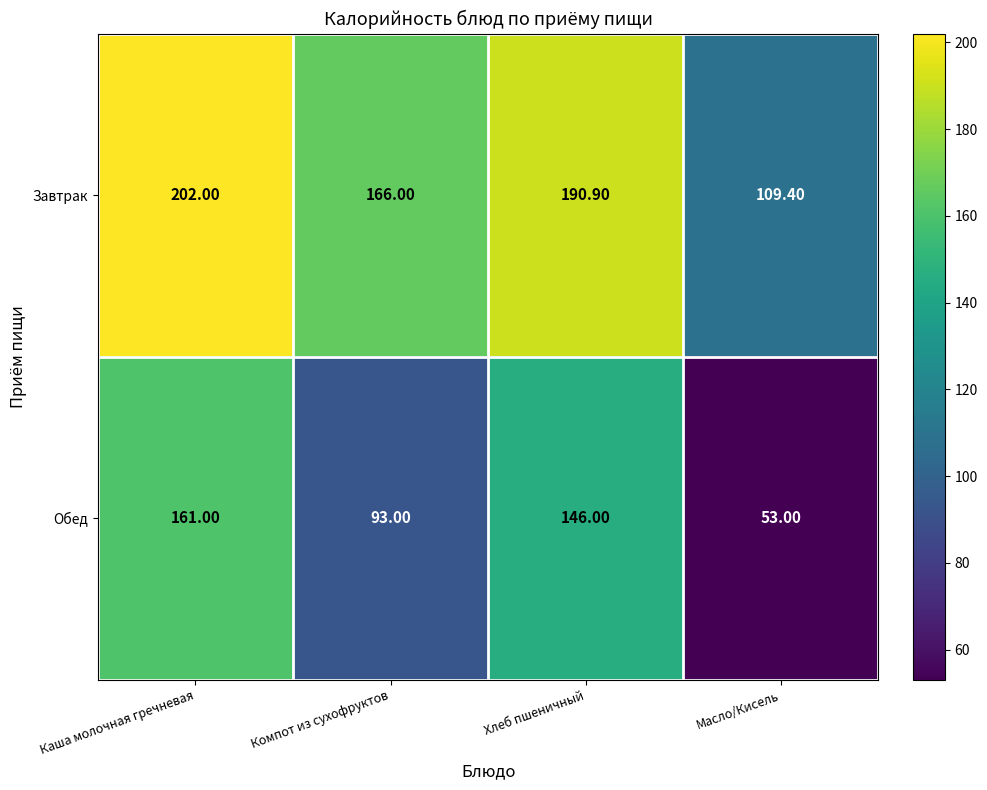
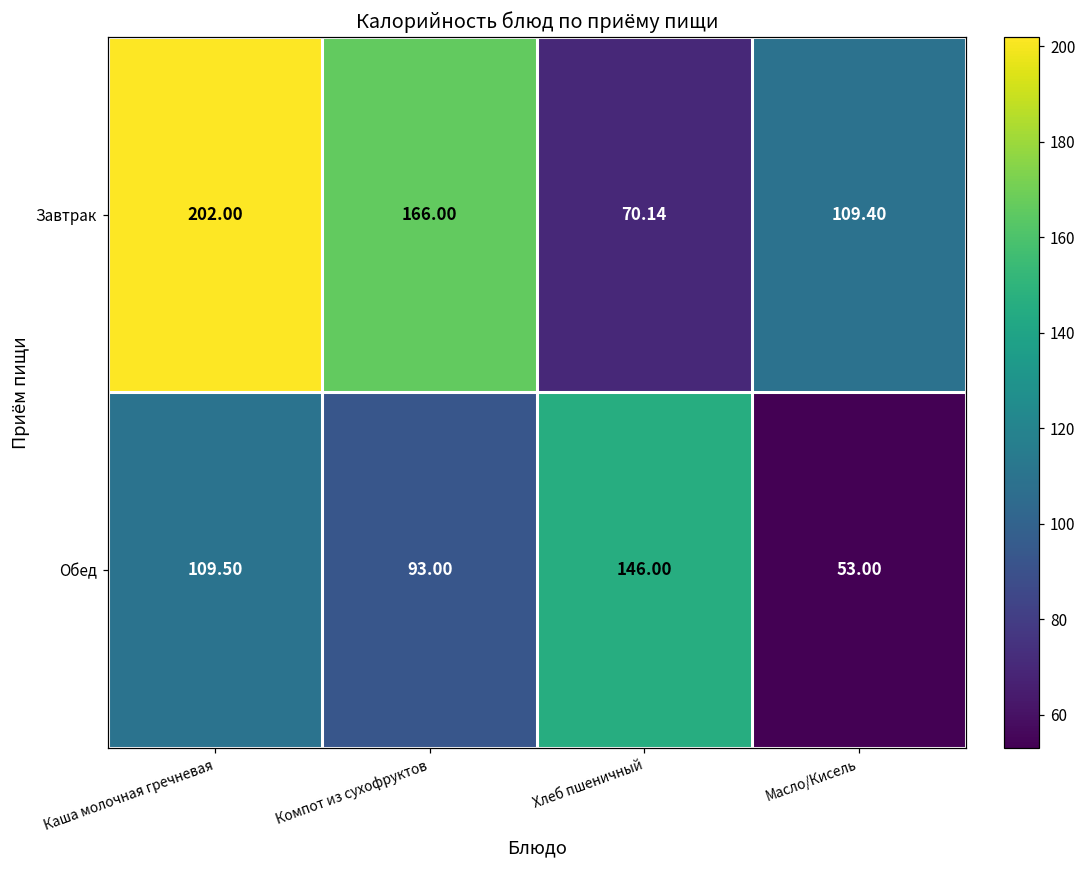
  {
    "Завтрак": {
      "Каша молочная гречневая": 202.00,
      "Компот из сухофруктов": 166.00,
-     "Хлеб пшеничный": 190.90,
+     "Хлеб пшеничный": 70.14,
      "Масло/Кисель": 109.40
    },
    "Обед": {
-     "Каша молочная гречневая": 161.00,
+     "Каша молочная гречневая": 109.50,
      "Компот из сухофруктов": 93.00,
      "Хлеб пшеничный": 146.00,
      "Масло/Кисель": 53.00
    }
  }
